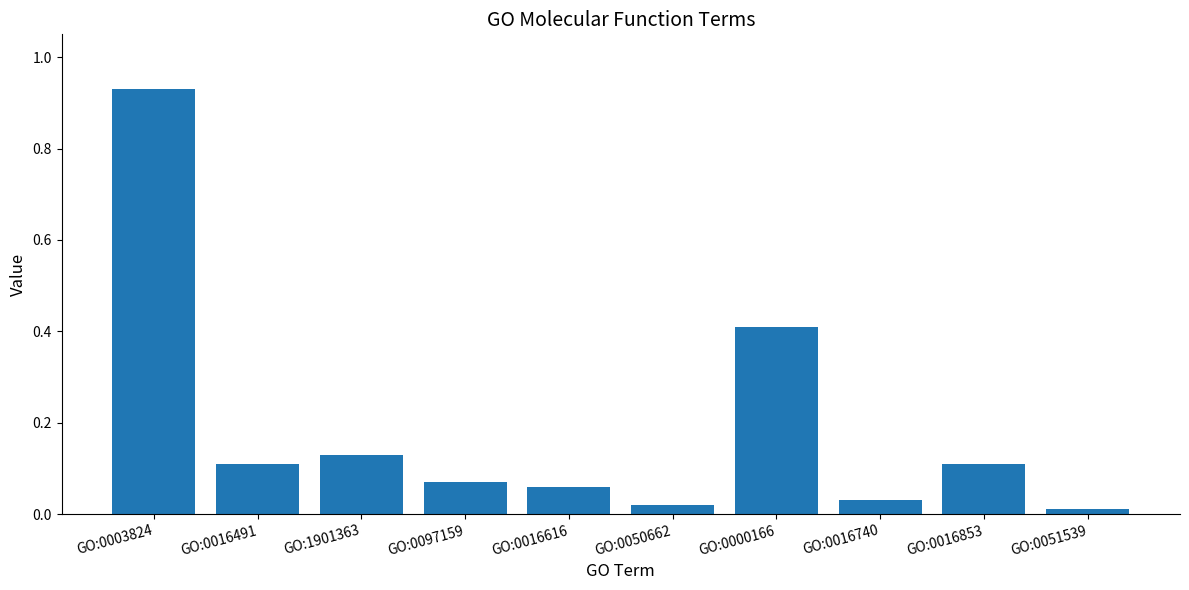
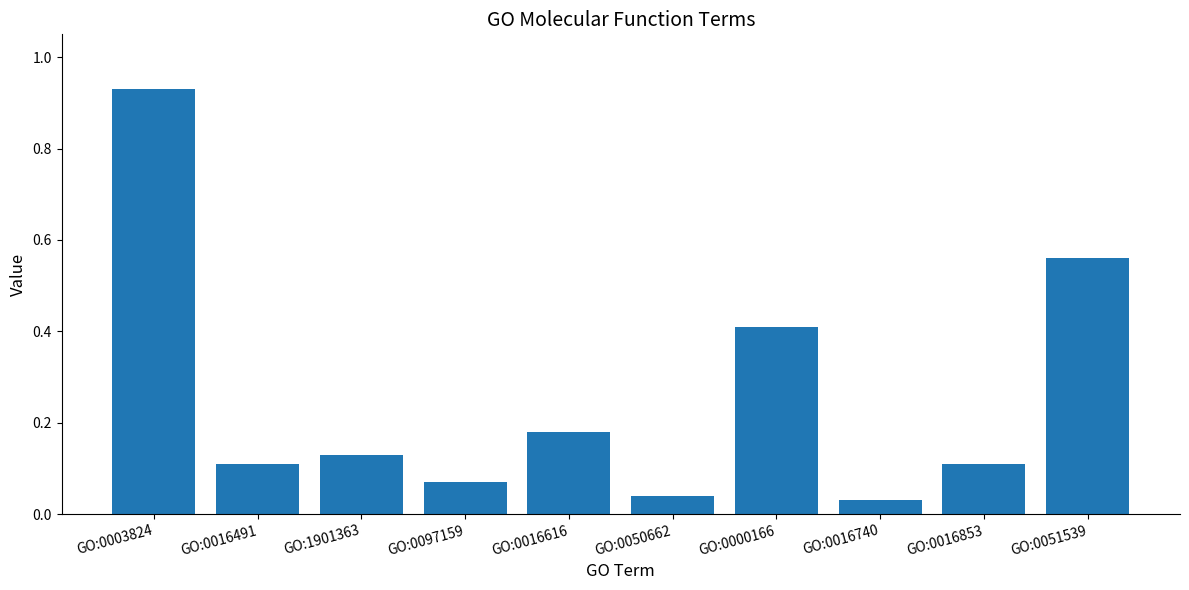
  {
    "GO:0003824": 0.93,
    "GO:0016491": 0.11,
    "GO:1901363": 0.13,
    "GO:0097159": 0.07,
-   "GO:0016616": 0.06,
-   "GO:0050662": 0.02,
+   "GO:0016616": 0.18,
+   "GO:0050662": 0.04,
    "GO:0000166": 0.41,
    "GO:0016740": 0.03,
    "GO:0016853": 0.11,
-   "GO:0051539": 0.01
+   "GO:0051539": 0.56
  }
